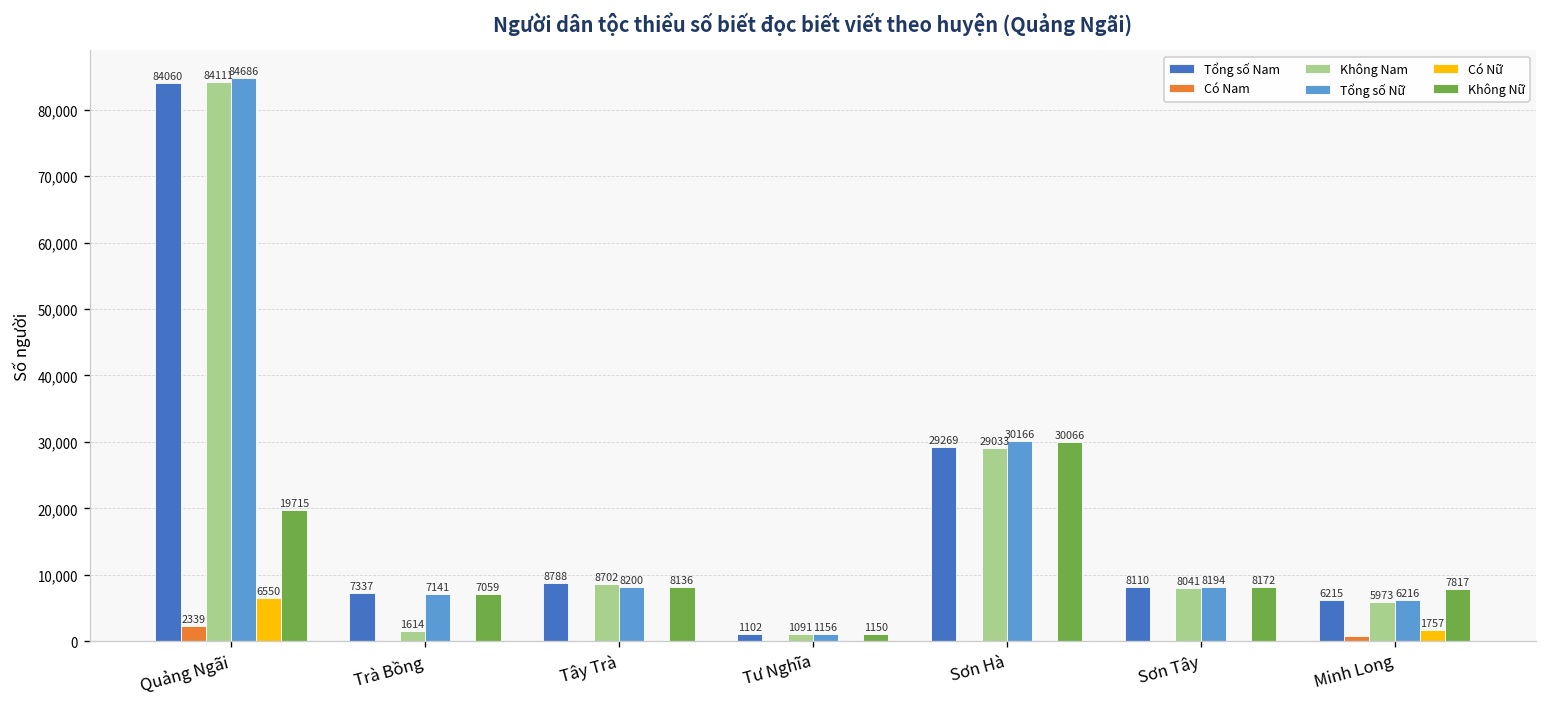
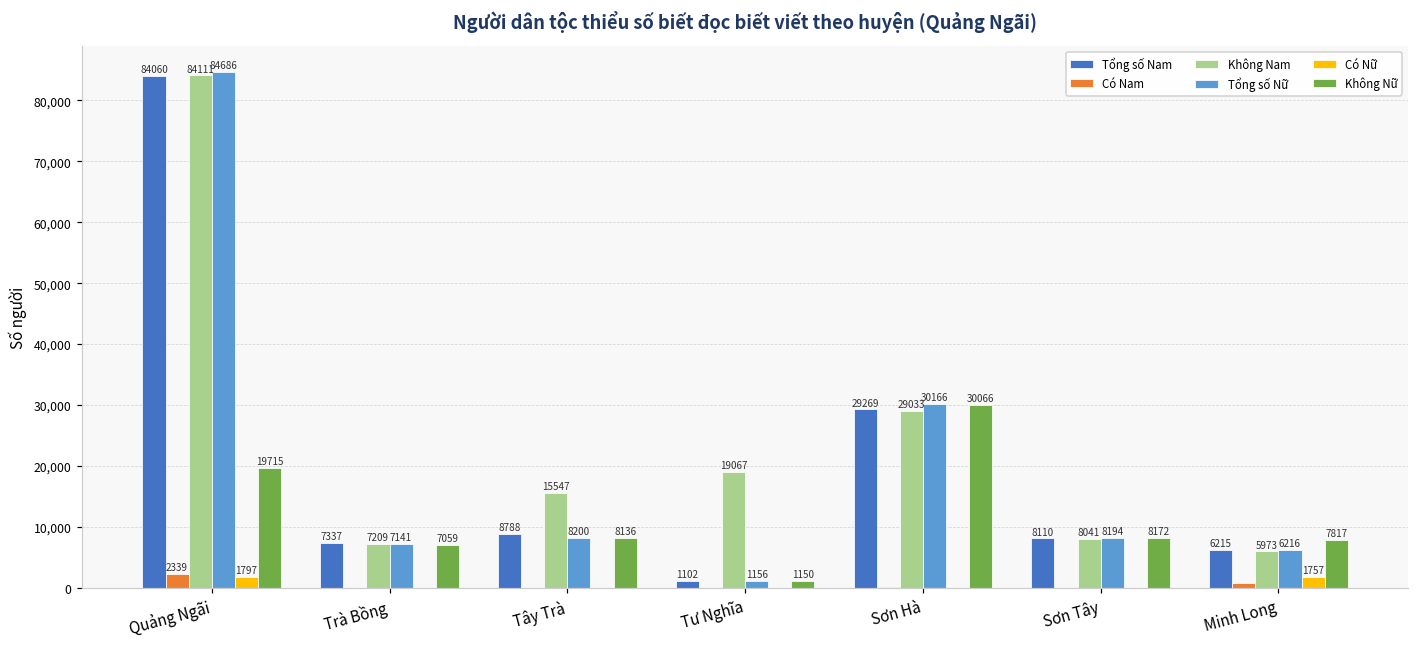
  {
    "Có Nam": {
      "Quảng Ngãi": 2339
    },
    "Không Nam": {
      "Quảng Ngãi": 84111,
-     "Trà Bồng": 1614,
-     "Tây Trà": 8702,
-     "Tư Nghĩa": 1091,
+     "Trà Bồng": 7209,
+     "Tây Trà": 15547,
+     "Tư Nghĩa": 19067,
      "Sơn Hà": 29033,
      "Sơn Tây": 8041,
      "Minh Long": 5973
    },
    "Có Nữ": {
-     "Quảng Ngãi": 6550,
+     "Quảng Ngãi": 1797,
      "Minh Long": 1757
    },
    "Không Nữ": {
      "Quảng Ngãi": 19715,
      "Trà Bồng": 7059,
      "Tây Trà": 8136,
      "Tư Nghĩa": 1150,
      "Sơn Hà": 30066,
      "Sơn Tây": 8172,
      "Minh Long": 7817
    }
  }
